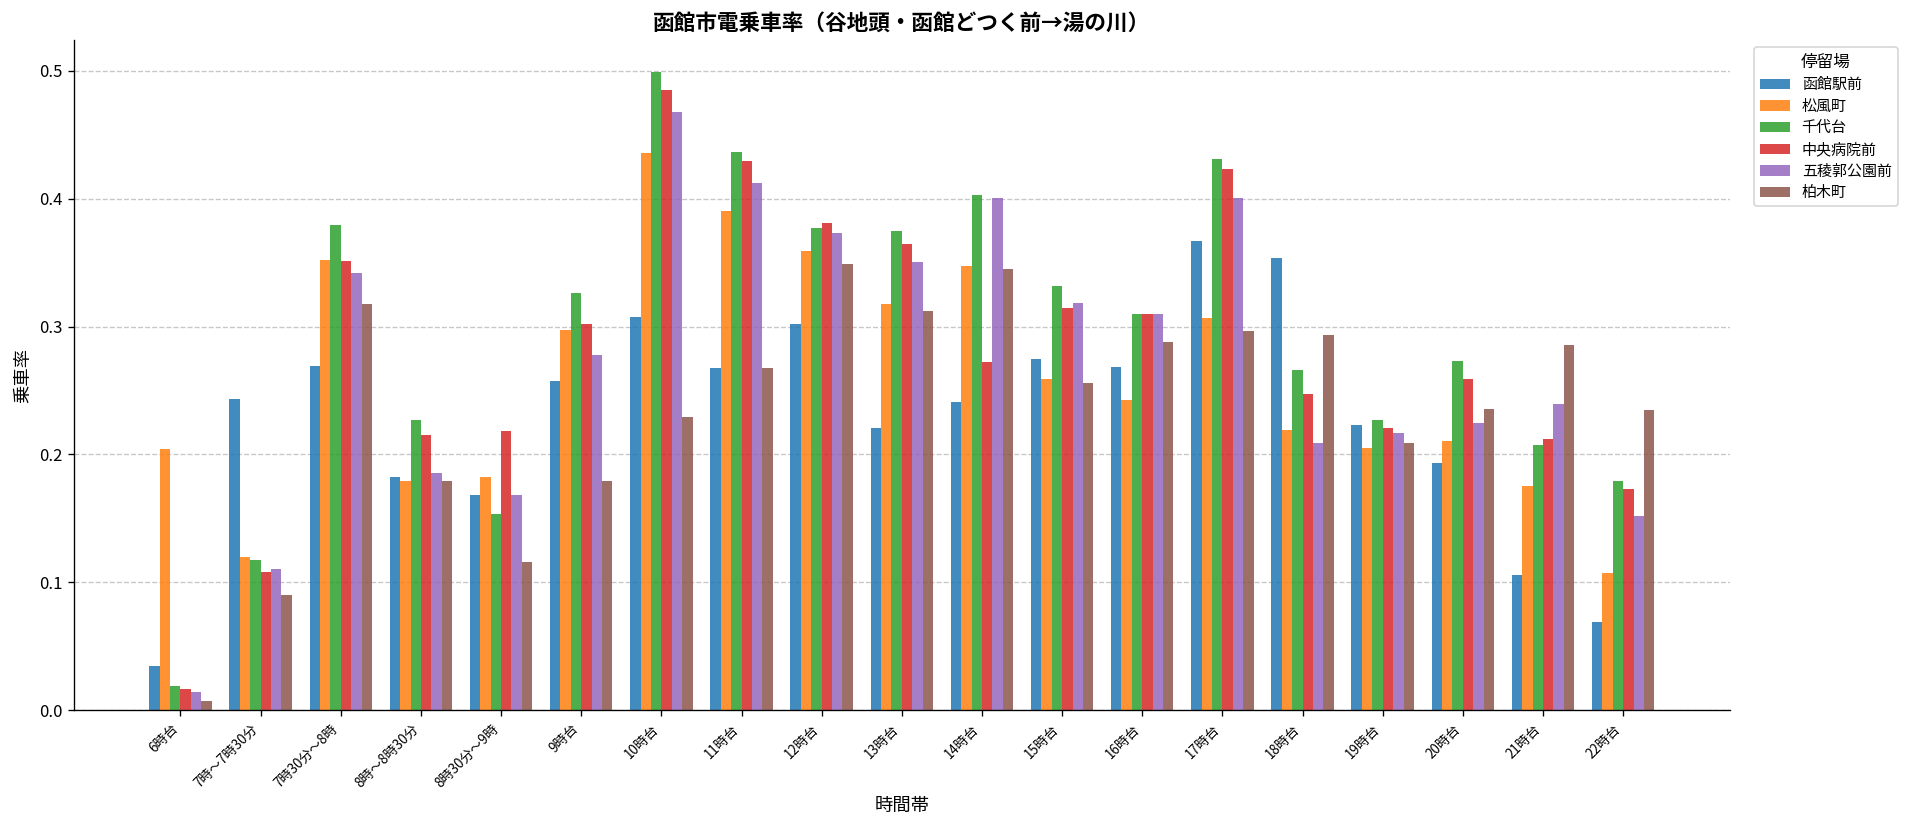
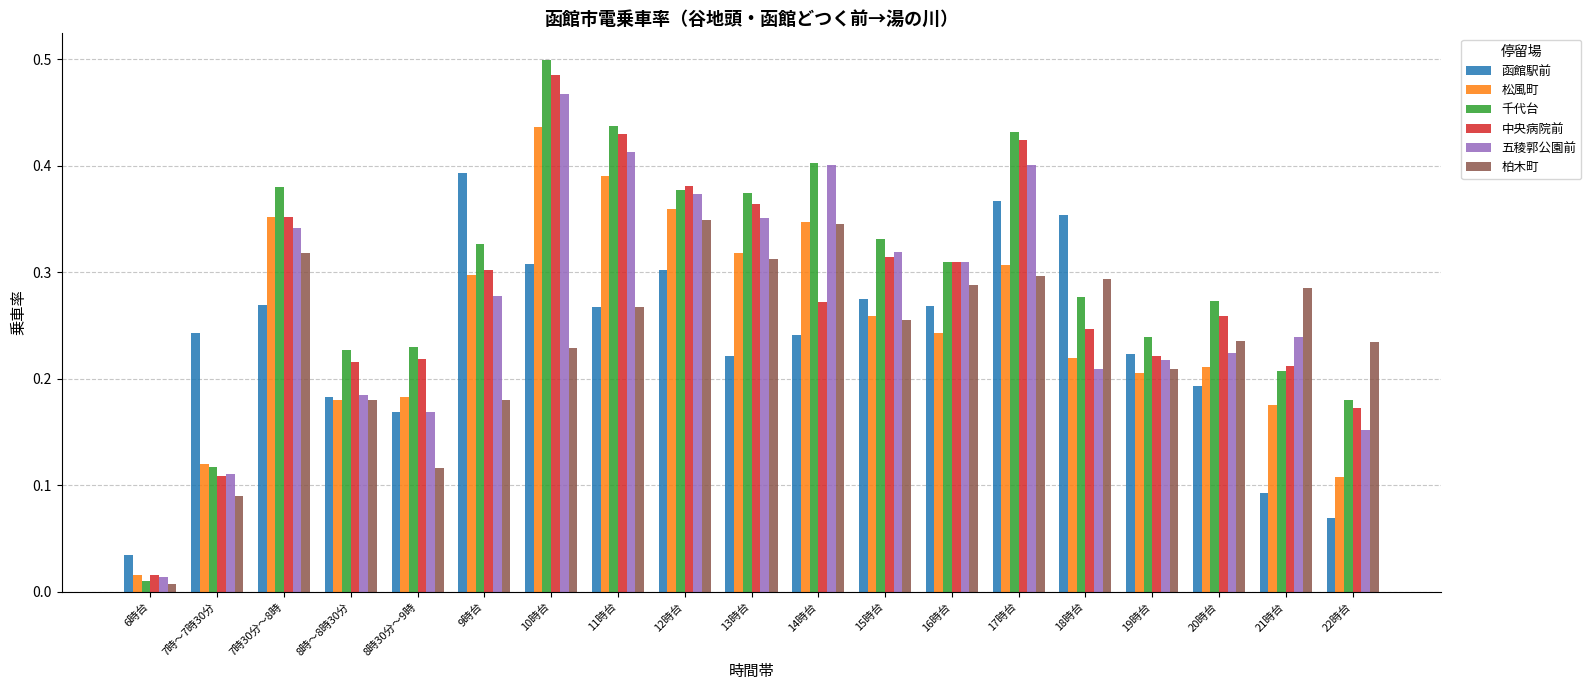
  {
    "函館駅前": {
      "6時台": 0.035,
      "7時～7時30分": 0.243,
      "7時30分～8時": 0.269,
      "8時～8時30分": 0.182,
      "8時30分～9時": 0.169,
-     "9時台": 0.257,
+     "9時台": 0.393,
      "10時台": 0.308,
      "11時台": 0.268,
      "12時台": 0.302,
      "13時台": 0.221,
      "14時台": 0.241,
      "15時台": 0.275,
      "16時台": 0.268,
      "17時台": 0.367,
      "18時台": 0.354,
      "19時台": 0.223,
      "20時台": 0.193,
-     "21時台": 0.106,
+     "21時台": 0.093,
      "22時台": 0.069
    },
    "松風町": {
-     "6時台": 0.204,
+     "6時台": 0.016,
      "7時～7時30分": 0.120,
      "7時30分～8時": 0.352,
      "8時～8時30分": 0.180,
      "8時30分～9時": 0.182,
      "9時台": 0.297,
      "10時台": 0.436,
      "11時台": 0.390,
      "12時台": 0.359,
      "13時台": 0.318,
      "14時台": 0.347,
      "15時台": 0.259,
      "16時台": 0.243,
      "17時台": 0.307,
      "18時台": 0.219,
      "19時台": 0.205,
      "20時台": 0.211,
      "21時台": 0.175,
      "22時台": 0.107
    },
    "千代台": {
-     "6時台": 0.018,
+     "6時台": 0.010,
      "7時～7時30分": 0.117,
      "7時30分～8時": 0.380,
      "8時～8時30分": 0.227,
-     "8時30分～9時": 0.154,
+     "8時30分～9時": 0.229,
      "9時台": 0.326,
      "10時台": 0.499,
      "11時台": 0.437,
      "12時台": 0.377,
      "13時台": 0.375,
      "14時台": 0.403,
      "15時台": 0.331,
      "16時台": 0.310,
      "17時台": 0.431,
-     "18時台": 0.266,
-     "19時台": 0.227,
+     "18時台": 0.277,
+     "19時台": 0.239,
      "20時台": 0.273,
      "21時台": 0.207,
      "22時台": 0.180
    },
    "中央病院前": {
      "6時台": 0.016,
      "7時～7時30分": 0.108,
      "7時30分～8時": 0.351,
      "8時～8時30分": 0.215,
      "8時30分～9時": 0.218,
      "9時台": 0.302,
      "10時台": 0.485,
      "11時台": 0.430,
      "12時台": 0.381,
      "13時台": 0.364,
      "14時台": 0.272,
      "15時台": 0.314,
      "16時台": 0.310,
      "17時台": 0.424,
      "18時台": 0.247,
      "19時台": 0.221,
      "20時台": 0.259,
      "21時台": 0.212,
      "22時台": 0.173
    },
    "五稜郭公園前": {
      "6時台": 0.014,
      "7時～7時30分": 0.110,
      "7時30分～8時": 0.342,
      "8時～8時30分": 0.185,
      "8時30分～9時": 0.169,
      "9時台": 0.278,
      "10時台": 0.468,
      "11時台": 0.413,
      "12時台": 0.373,
      "13時台": 0.350,
      "14時台": 0.401,
      "15時台": 0.319,
      "16時台": 0.310,
      "17時台": 0.401,
      "18時台": 0.209,
      "19時台": 0.217,
      "20時台": 0.224,
      "21時台": 0.239,
      "22時台": 0.152
    },
    "柏木町": {
      "6時台": 0.007,
      "7時～7時30分": 0.090,
      "7時30分～8時": 0.318,
      "8時～8時30分": 0.180,
      "8時30分～9時": 0.116,
      "9時台": 0.180,
      "10時台": 0.229,
      "11時台": 0.268,
      "12時台": 0.349,
      "13時台": 0.313,
      "14時台": 0.345,
      "15時台": 0.256,
      "16時台": 0.288,
      "17時台": 0.297,
      "18時台": 0.294,
      "19時台": 0.209,
      "20時台": 0.235,
      "21時台": 0.285,
      "22時台": 0.235
    }
  }
